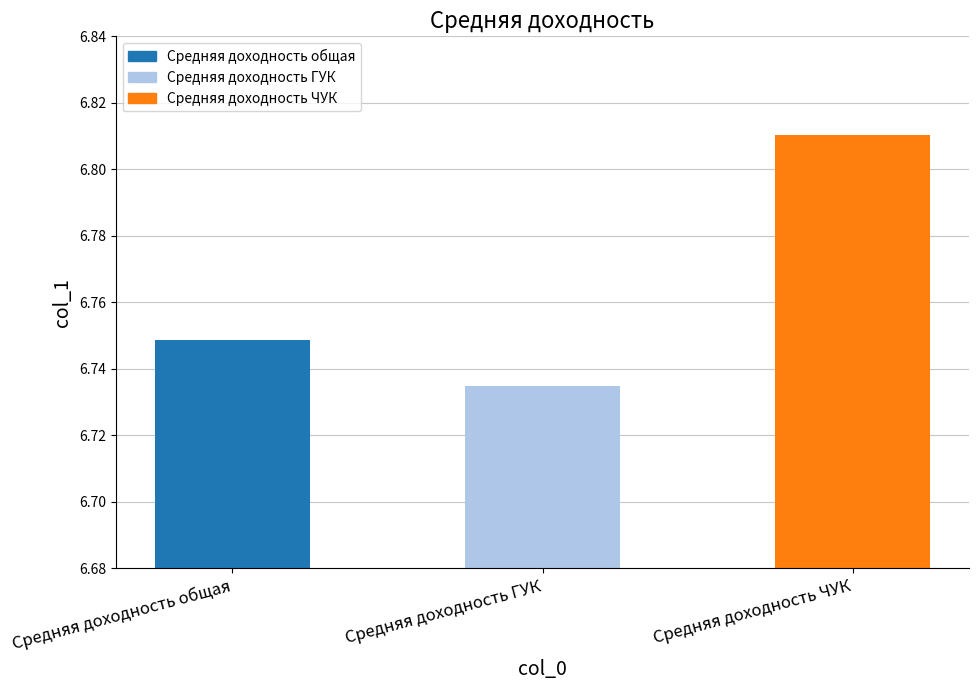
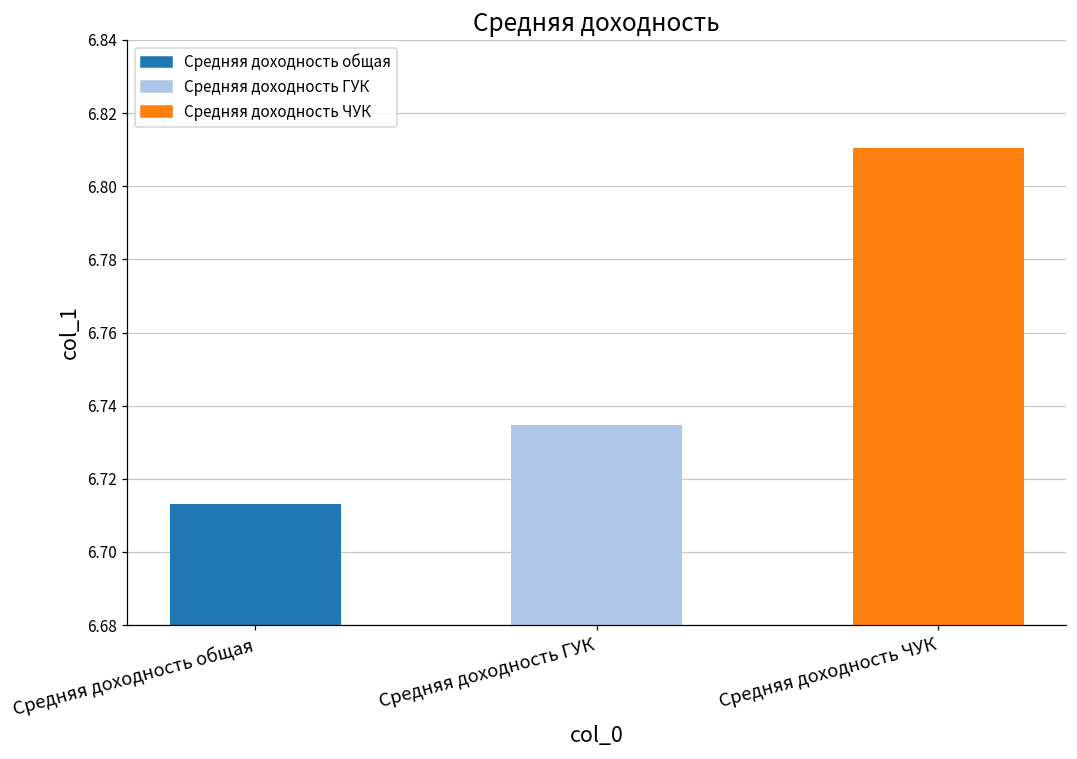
  {
-   "Средняя доходность общая": 6.749,
+   "Средняя доходность общая": 6.713,
    "Средняя доходность ГУК": 6.735,
    "Средняя доходность ЧУК": 6.810
  }
